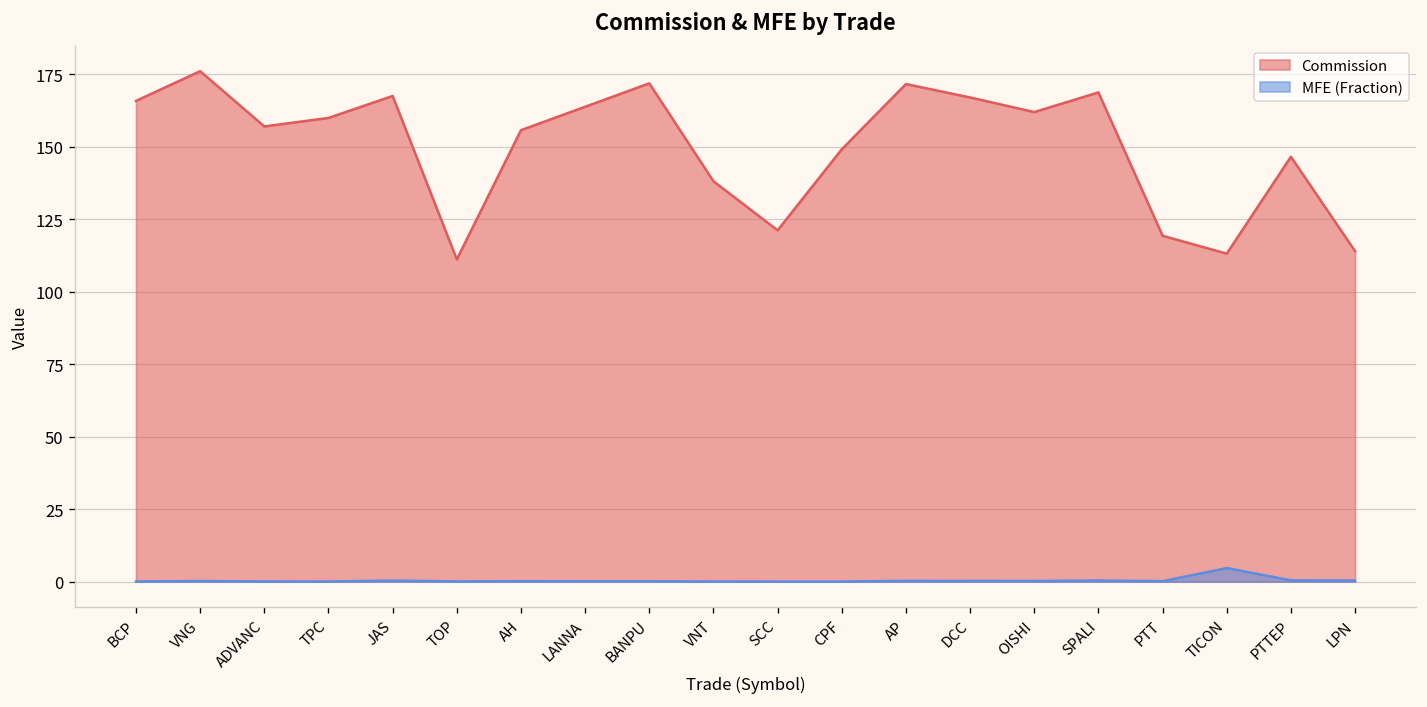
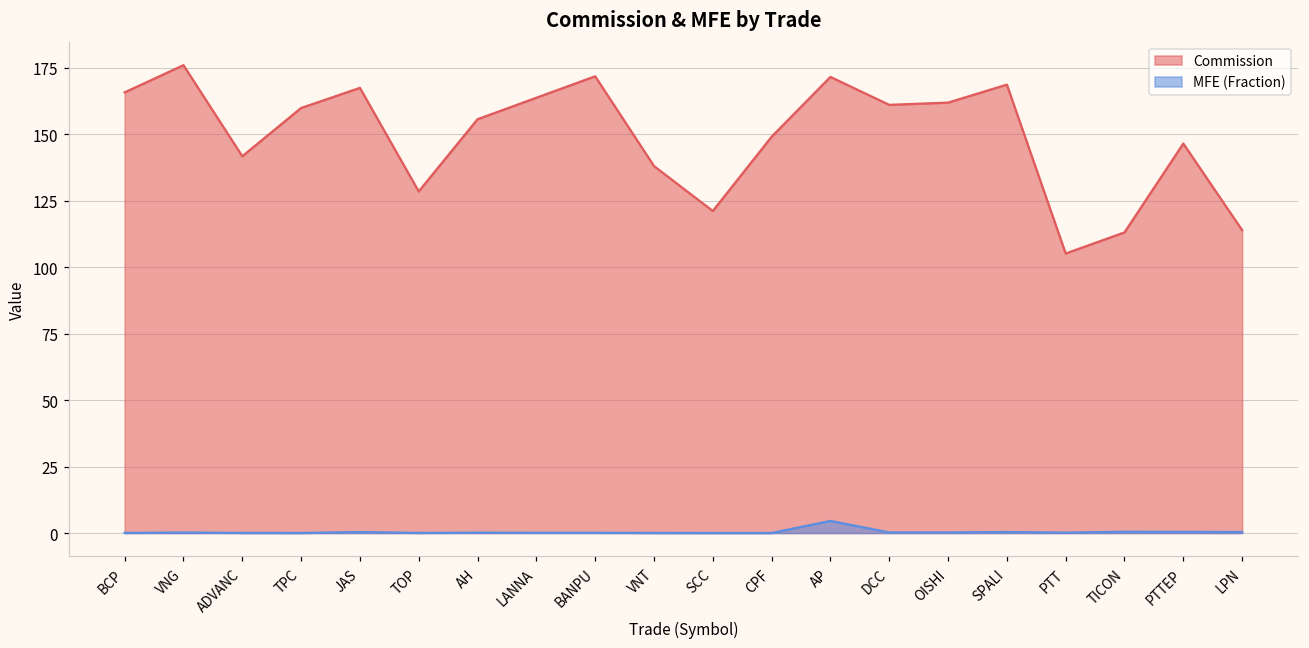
  {
    "Commission": {
      "BCP": 166,
      "VNG": 176,
-     "ADVANC": 157,
+     "ADVANC": 142,
      "TPC": 160,
      "JAS": 167,
-     "TOP": 111,
+     "TOP": 129,
      "AH": 156,
      "LANNA": 164,
      "BANPU": 172,
      "VNT": 138,
      "SCC": 121,
      "CPF": 149,
      "AP": 172,
-     "DCC": 167,
+     "DCC": 161,
      "OISHI": 162,
      "SPALI": 169,
-     "PTT": 119,
+     "PTT": 105,
      "TICON": 113,
      "PTTEP": 146,
      "LPN": 114
    },
    "MFE (Fraction)": {
      "BCP": 0,
      "VNG": 0,
      "ADVANC": 0,
      "TPC": 0,
      "JAS": 0,
      "TOP": 0,
      "AH": 0,
      "LANNA": 0,
      "BANPU": 0,
      "VNT": 0,
      "SCC": 0,
      "CPF": 0,
-     "AP": 0,
+     "AP": 5,
      "DCC": 0,
      "OISHI": 0,
      "SPALI": 0,
      "PTT": 0,
-     "TICON": 5,
+     "TICON": 0,
      "PTTEP": 0,
      "LPN": 0
    }
  }
